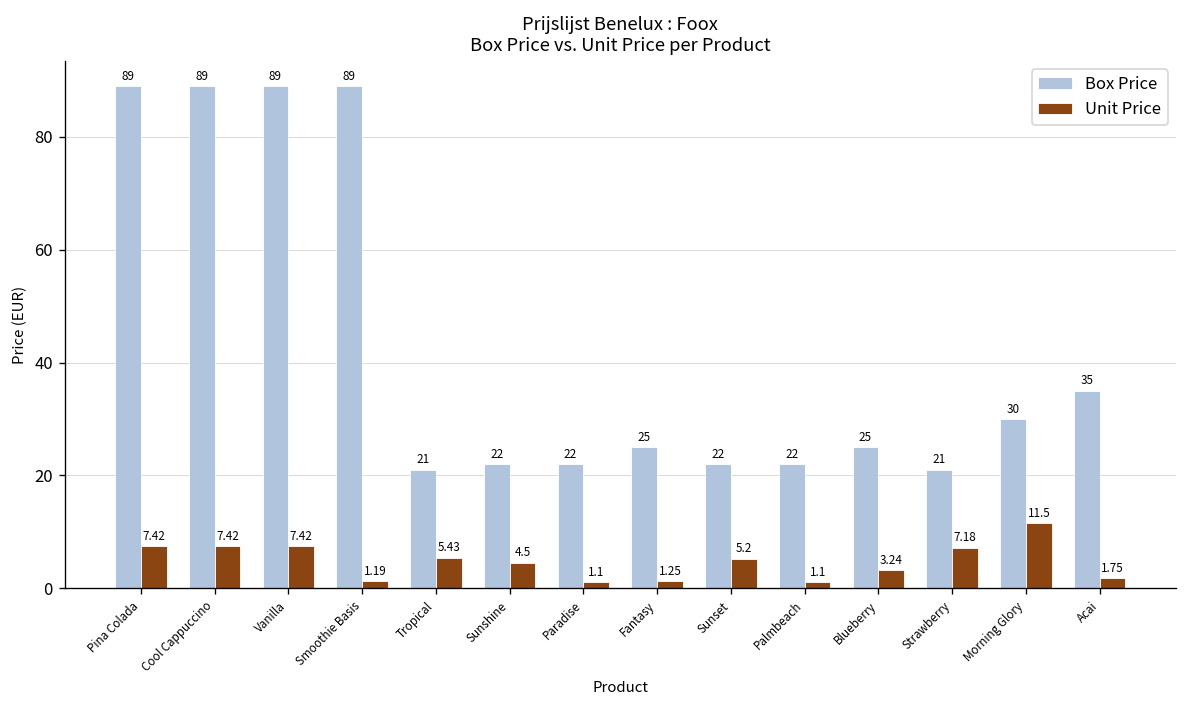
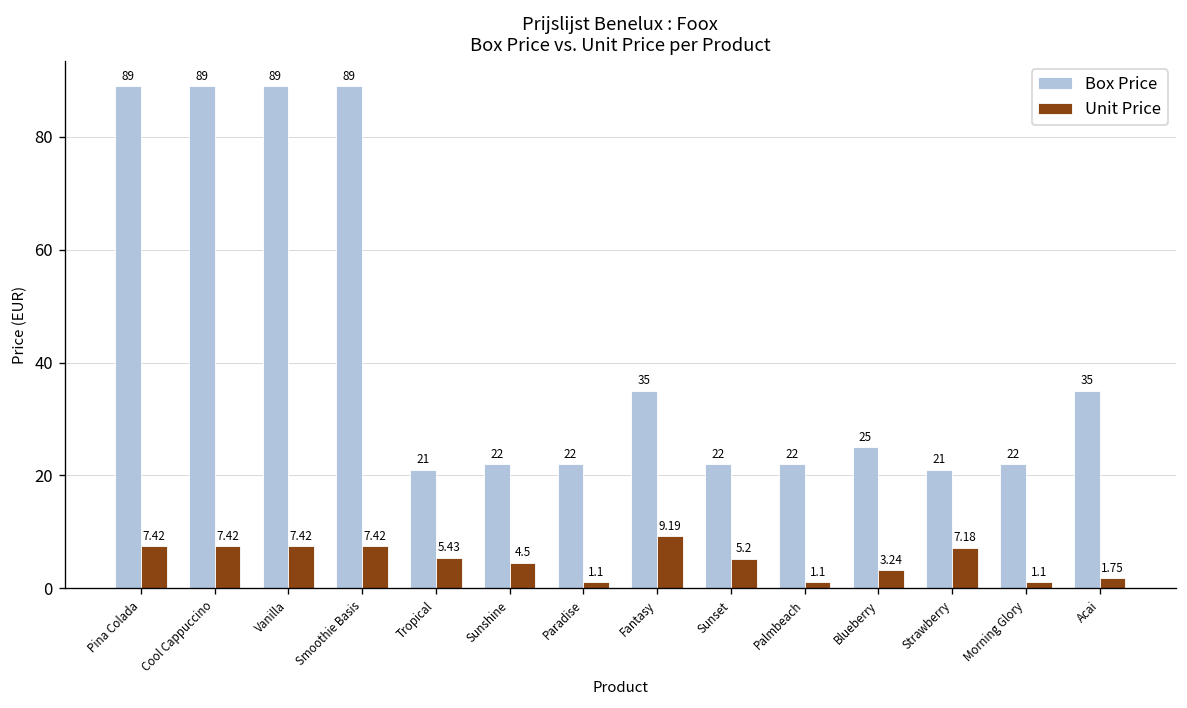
  {
    "Box Price": {
      "Pina Colada": 89,
      "Cool Cappuccino": 89,
      "Vanilla": 89,
      "Smoothie Basis": 89,
      "Tropical": 21,
      "Sunshine": 22,
      "Paradise": 22,
-     "Fantasy": 25,
+     "Fantasy": 35,
      "Sunset": 22,
      "Palmbeach": 22,
      "Blueberry": 25,
      "Strawberry": 21,
-     "Morning Glory": 30,
+     "Morning Glory": 22,
      "Acai": 35
    },
    "Unit Price": {
      "Pina Colada": 7.42,
      "Cool Cappuccino": 7.42,
      "Vanilla": 7.42,
-     "Smoothie Basis": 1.19,
+     "Smoothie Basis": 7.42,
      "Tropical": 5.43,
      "Sunshine": 4.5,
      "Paradise": 1.1,
-     "Fantasy": 1.25,
+     "Fantasy": 9.19,
      "Sunset": 5.2,
      "Palmbeach": 1.1,
      "Blueberry": 3.24,
      "Strawberry": 7.18,
-     "Morning Glory": 11.5,
+     "Morning Glory": 1.1,
      "Acai": 1.75
    }
  }
